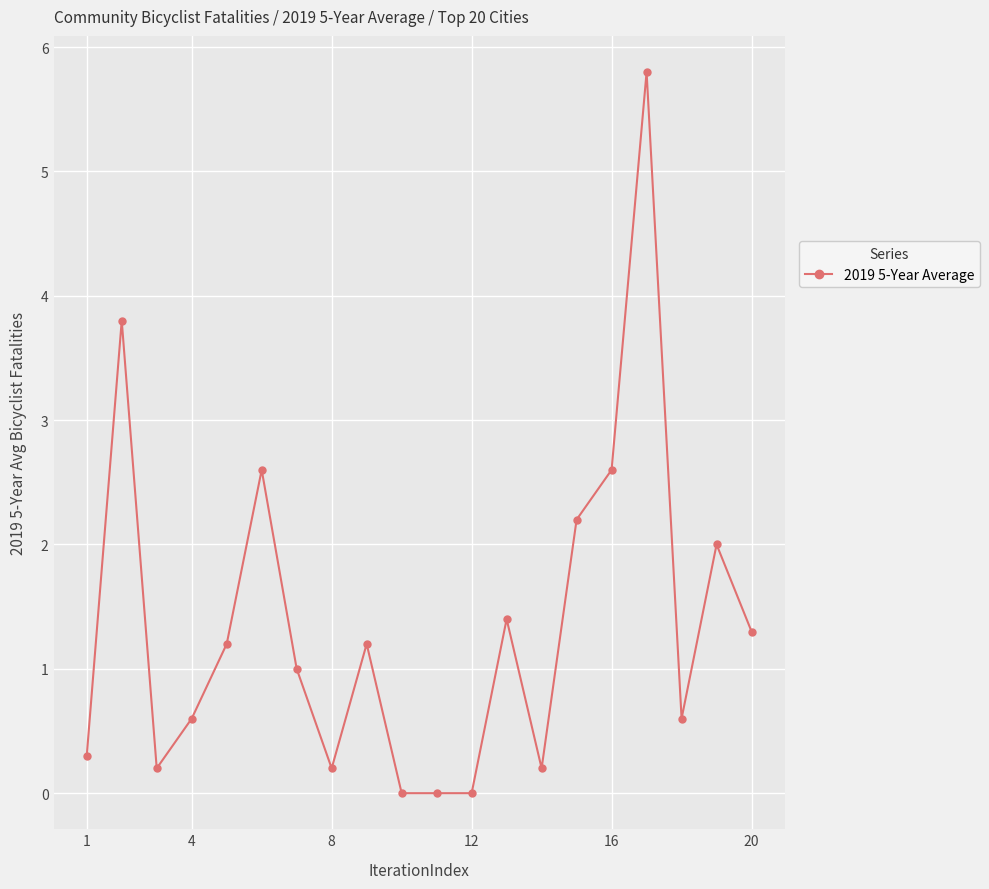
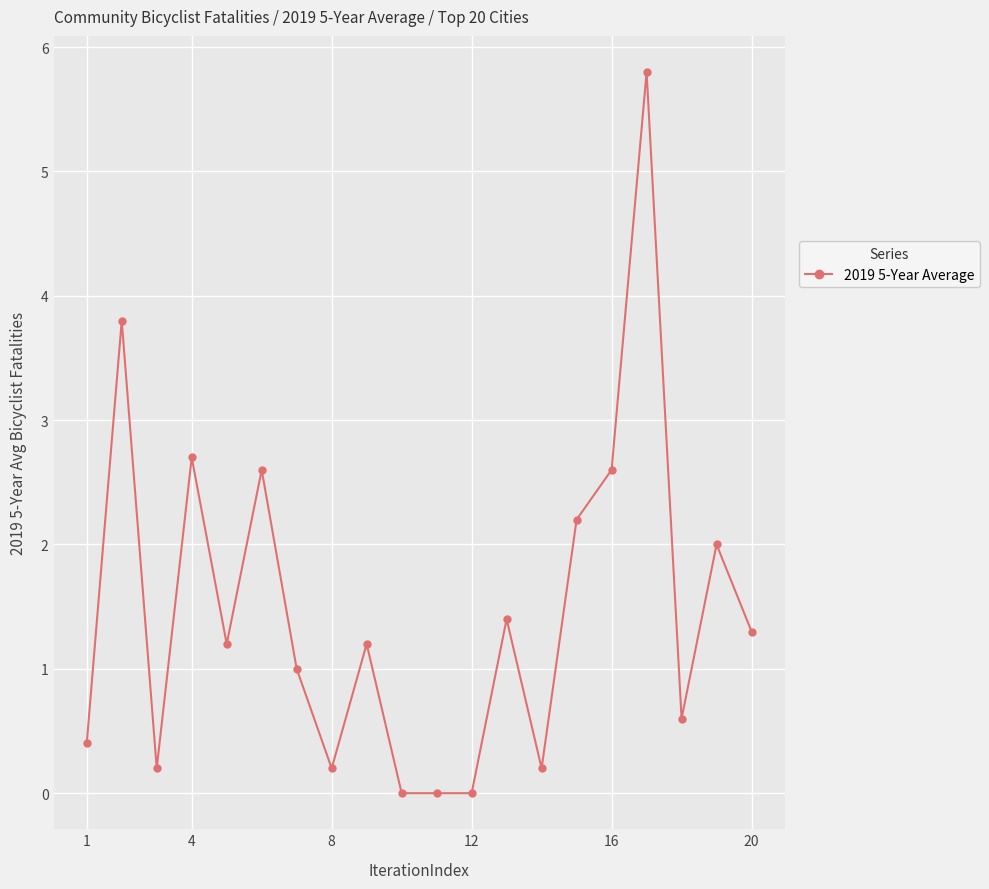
  {
-   "1": 0.3,
-   "4": 0.6,
+   "1": 0.4,
+   "4": 2.7,
    "8": 0.2,
    "12": 0.0,
    "16": 2.6,
    "20": 1.3
  }
